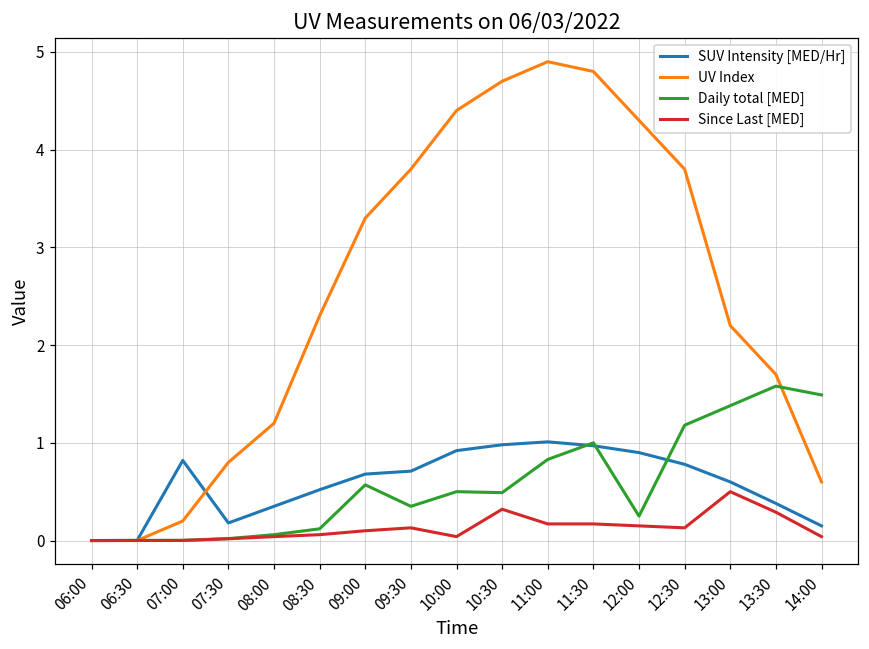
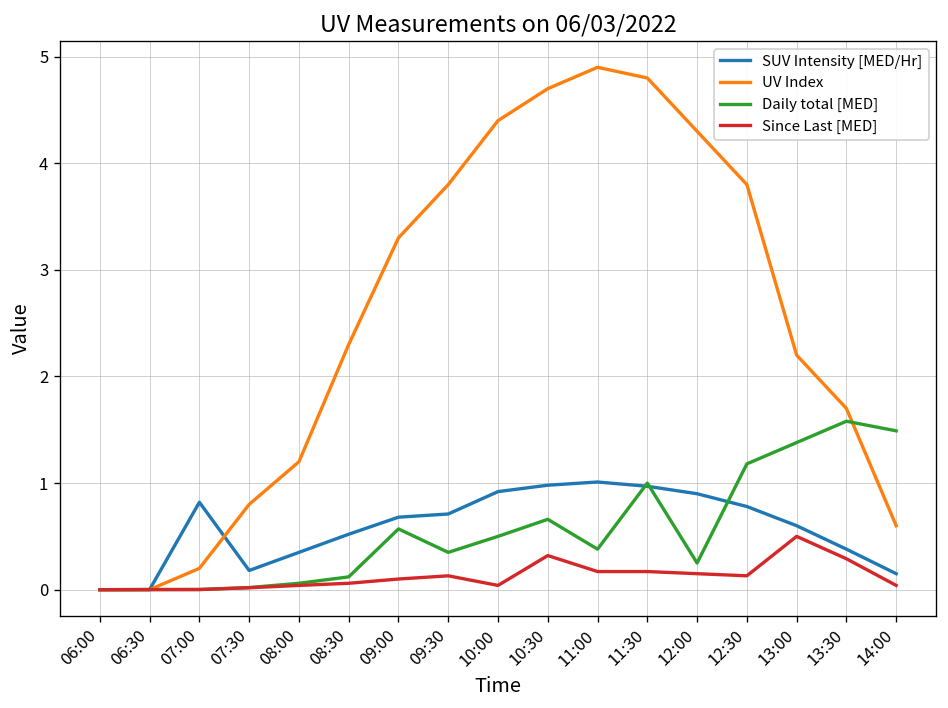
  {
    "SUV Intensity [MED/Hr]": {
      "07:00": 0.8,
      "07:30": 0.2,
      "08:00": 0.4,
      "08:30": 0.5,
      "09:00": 0.7,
      "09:30": 0.7,
      "10:00": 0.9,
      "10:30": 1.0,
      "11:00": 1.0,
      "11:30": 1.0,
      "12:00": 0.9,
      "12:30": 0.8,
      "13:00": 0.6,
      "13:30": 0.4,
      "14:00": 0.2
    },
    "UV Index": {
      "07:00": 0.2,
      "07:30": 0.8,
      "08:00": 1.2,
      "08:30": 2.3,
      "09:00": 3.3,
      "09:30": 3.8,
      "10:00": 4.4,
      "10:30": 4.7,
      "11:00": 4.9,
      "11:30": 4.8,
      "12:00": 4.3,
      "12:30": 3.8,
      "13:00": 2.2,
      "13:30": 1.7,
      "14:00": 0.6
    },
    "Daily total [MED]": {
      "08:30": 0.1,
      "09:00": 0.6,
      "09:30": 0.4,
      "10:00": 0.5,
-     "10:30": 0.5,
-     "11:00": 0.8,
+     "10:30": 0.7,
+     "11:00": 0.4,
      "11:30": 1.0,
      "12:00": 0.3,
      "12:30": 1.2,
      "13:00": 1.4,
      "13:30": 1.6,
      "14:00": 1.5
    },
    "Since Last [MED]": {
      "08:30": 0.1,
      "09:00": 0.1,
      "09:30": 0.1,
      "10:00": 0.0,
      "10:30": 0.3,
      "11:00": 0.2,
      "11:30": 0.2,
      "12:00": 0.2,
      "12:30": 0.1,
      "13:00": 0.5,
      "13:30": 0.3,
      "14:00": 0.0
    }
  }
